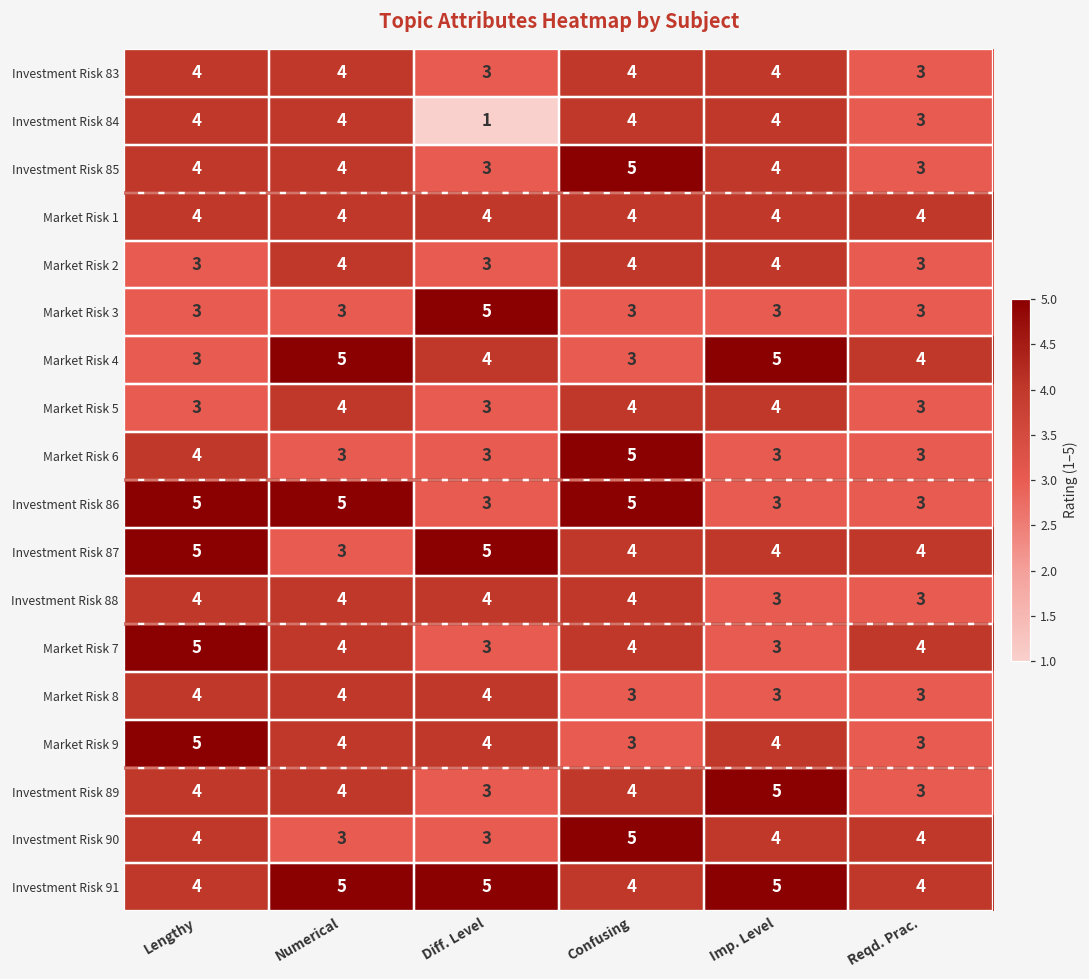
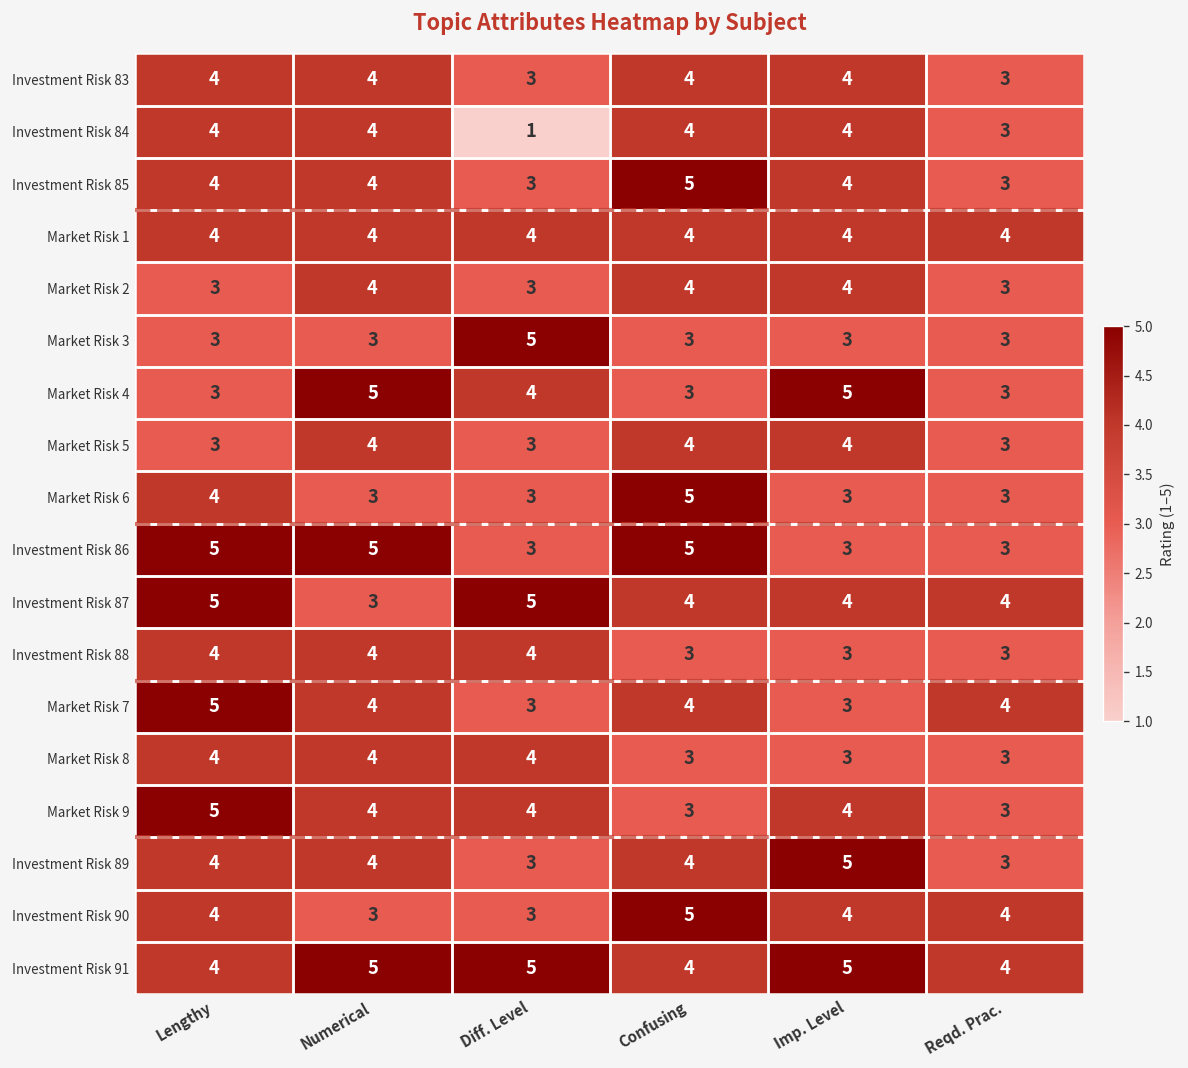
  {
    "Investment Risk 83": {
      "Lengthy": 4,
      "Numerical": 4,
      "Diff. Level": 3,
      "Confusing": 4,
      "Imp. Level": 4,
      "Reqd. Prac.": 3
    },
    "Investment Risk 84": {
      "Lengthy": 4,
      "Numerical": 4,
      "Diff. Level": 1,
      "Confusing": 4,
      "Imp. Level": 4,
      "Reqd. Prac.": 3
    },
    "Investment Risk 85": {
      "Lengthy": 4,
      "Numerical": 4,
      "Diff. Level": 3,
      "Confusing": 5,
      "Imp. Level": 4,
      "Reqd. Prac.": 3
    },
    "Market Risk 1": {
      "Lengthy": 4,
      "Numerical": 4,
      "Diff. Level": 4,
      "Confusing": 4,
      "Imp. Level": 4,
      "Reqd. Prac.": 4
    },
    "Market Risk 2": {
      "Lengthy": 3,
      "Numerical": 4,
      "Diff. Level": 3,
      "Confusing": 4,
      "Imp. Level": 4,
      "Reqd. Prac.": 3
    },
    "Market Risk 3": {
      "Lengthy": 3,
      "Numerical": 3,
      "Diff. Level": 5,
      "Confusing": 3,
      "Imp. Level": 3,
      "Reqd. Prac.": 3
    },
    "Market Risk 4": {
      "Lengthy": 3,
      "Numerical": 5,
      "Diff. Level": 4,
      "Confusing": 3,
      "Imp. Level": 5,
-     "Reqd. Prac.": 4
+     "Reqd. Prac.": 3
    },
    "Market Risk 5": {
      "Lengthy": 3,
      "Numerical": 4,
      "Diff. Level": 3,
      "Confusing": 4,
      "Imp. Level": 4,
      "Reqd. Prac.": 3
    },
    "Market Risk 6": {
      "Lengthy": 4,
      "Numerical": 3,
      "Diff. Level": 3,
      "Confusing": 5,
      "Imp. Level": 3,
      "Reqd. Prac.": 3
    },
    "Investment Risk 86": {
      "Lengthy": 5,
      "Numerical": 5,
      "Diff. Level": 3,
      "Confusing": 5,
      "Imp. Level": 3,
      "Reqd. Prac.": 3
    },
    "Investment Risk 87": {
      "Lengthy": 5,
      "Numerical": 3,
      "Diff. Level": 5,
      "Confusing": 4,
      "Imp. Level": 4,
      "Reqd. Prac.": 4
    },
    "Investment Risk 88": {
      "Lengthy": 4,
      "Numerical": 4,
      "Diff. Level": 4,
-     "Confusing": 4,
+     "Confusing": 3,
      "Imp. Level": 3,
      "Reqd. Prac.": 3
    },
    "Market Risk 7": {
      "Lengthy": 5,
      "Numerical": 4,
      "Diff. Level": 3,
      "Confusing": 4,
      "Imp. Level": 3,
      "Reqd. Prac.": 4
    },
    "Market Risk 8": {
      "Lengthy": 4,
      "Numerical": 4,
      "Diff. Level": 4,
      "Confusing": 3,
      "Imp. Level": 3,
      "Reqd. Prac.": 3
    },
    "Market Risk 9": {
      "Lengthy": 5,
      "Numerical": 4,
      "Diff. Level": 4,
      "Confusing": 3,
      "Imp. Level": 4,
      "Reqd. Prac.": 3
    },
    "Investment Risk 89": {
      "Lengthy": 4,
      "Numerical": 4,
      "Diff. Level": 3,
      "Confusing": 4,
      "Imp. Level": 5,
      "Reqd. Prac.": 3
    },
    "Investment Risk 90": {
      "Lengthy": 4,
      "Numerical": 3,
      "Diff. Level": 3,
      "Confusing": 5,
      "Imp. Level": 4,
      "Reqd. Prac.": 4
    },
    "Investment Risk 91": {
      "Lengthy": 4,
      "Numerical": 5,
      "Diff. Level": 5,
      "Confusing": 4,
      "Imp. Level": 5,
      "Reqd. Prac.": 4
    }
  }
